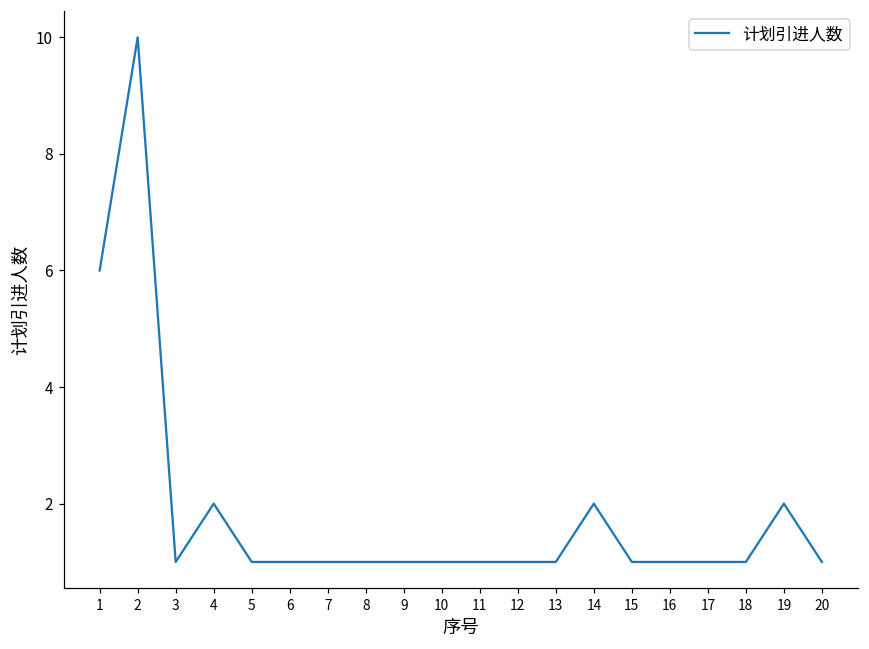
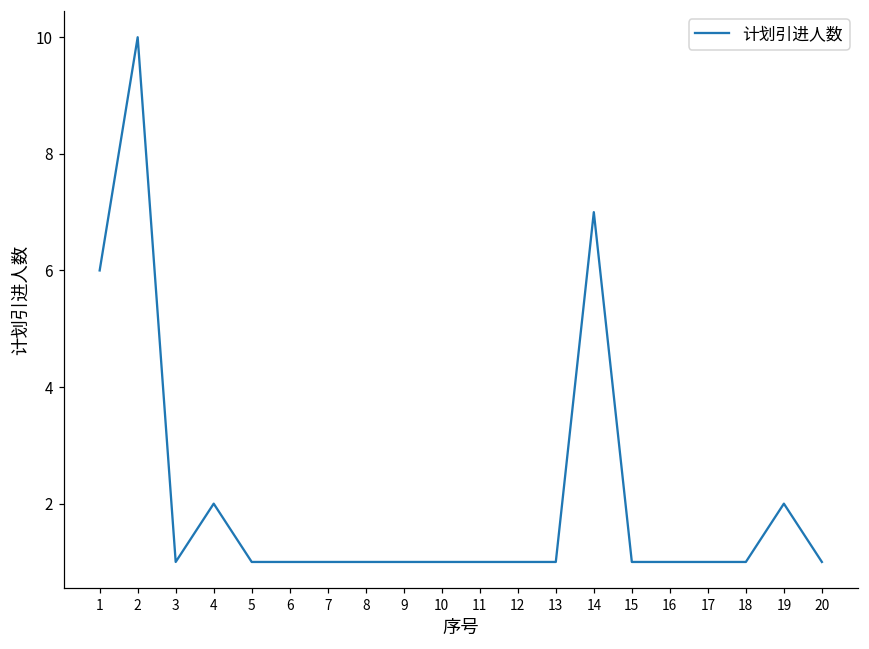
  {
    "1": 6,
    "2": 10,
    "3": 1,
    "4": 2,
    "5": 1,
    "6": 1,
    "7": 1,
    "8": 1,
    "9": 1,
    "10": 1,
    "11": 1,
    "12": 1,
    "13": 1,
-   "14": 2,
+   "14": 7,
    "15": 1,
    "16": 1,
    "17": 1,
    "18": 1,
    "19": 2,
    "20": 1
  }
